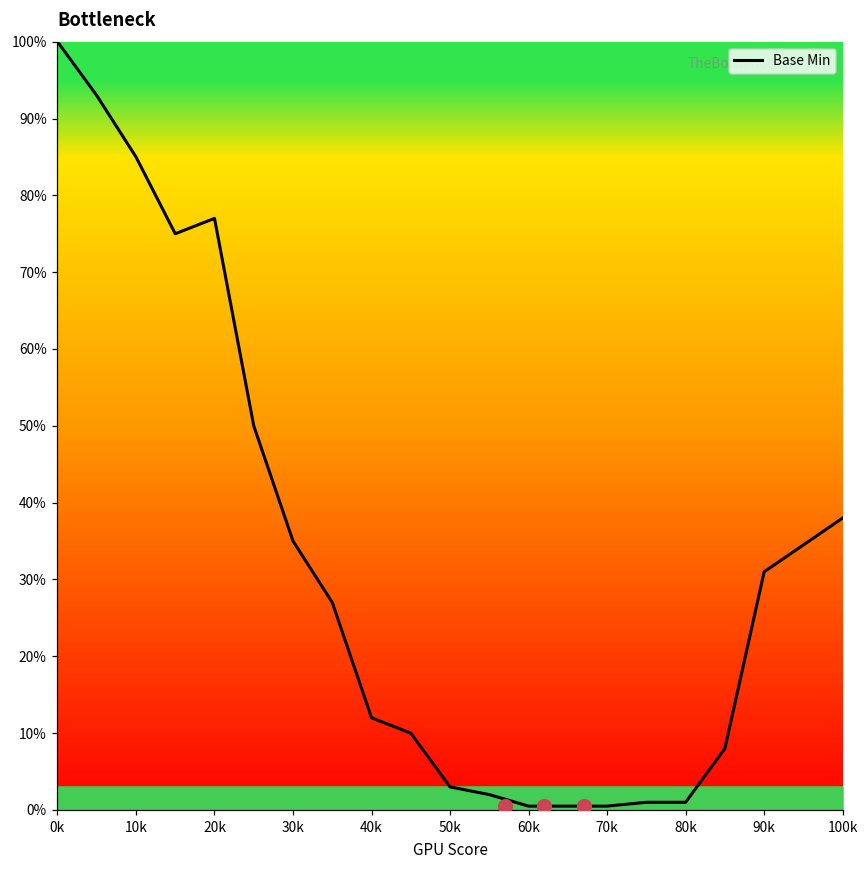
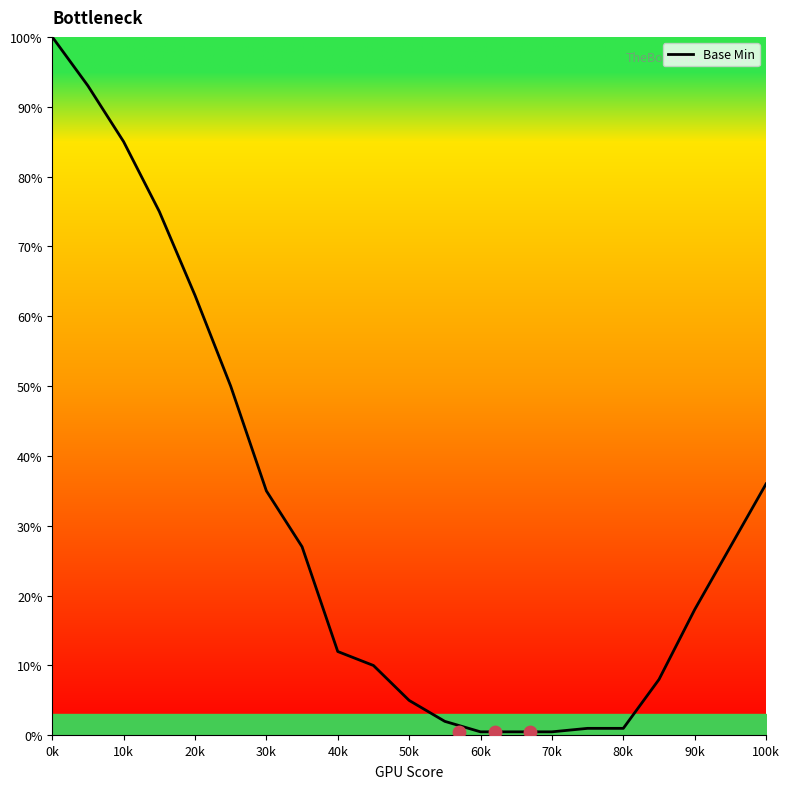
  {
    "Base Min": {
      "0k": "100%",
      "10k": "85%",
-     "20k": "77%",
+     "20k": "63%",
      "30k": "35%",
      "40k": "12%",
-     "50k": "3%",
+     "50k": "5%",
      "60k": "1%",
      "70k": "1%",
      "80k": "1%",
-     "90k": "31%",
-     "100k": "38%"
+     "90k": "18%",
+     "100k": "36%"
    }
  }
